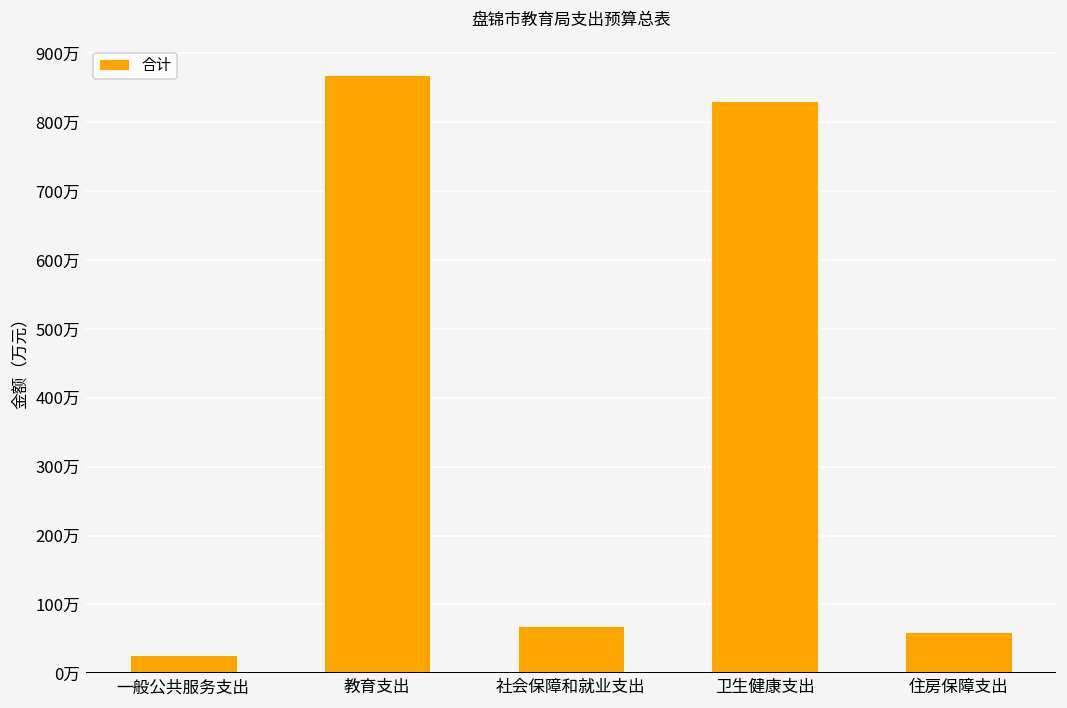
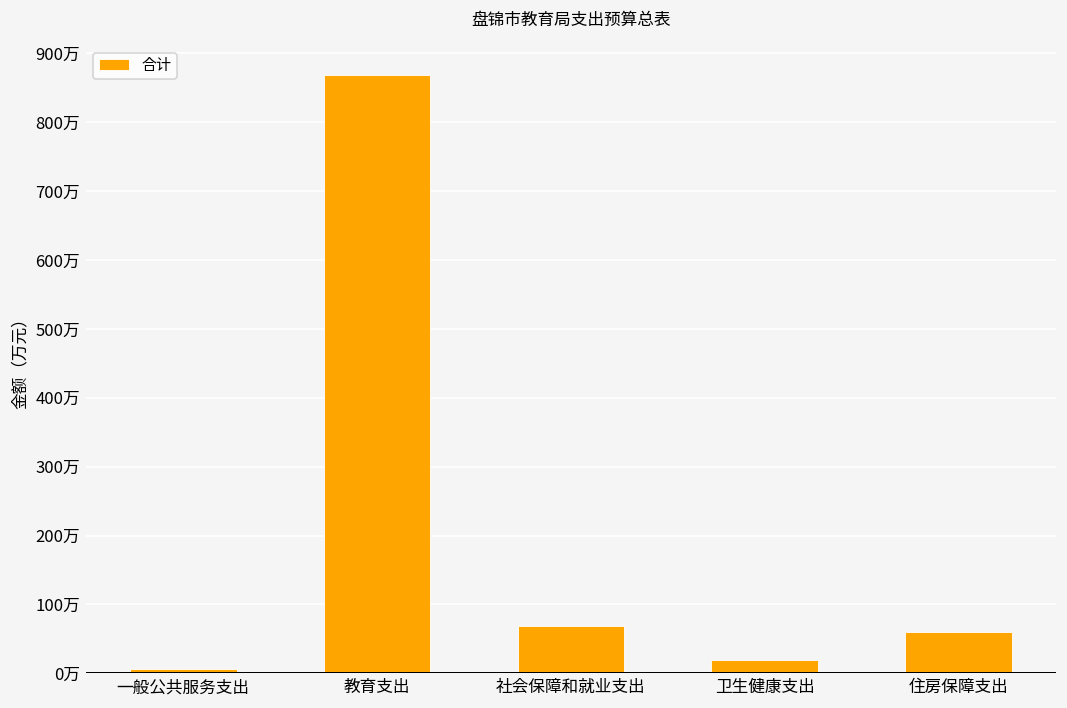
  {
-   "一般公共服务支出": "30万",
+   "一般公共服务支出": "10万",
    "教育支出": "870万",
    "社会保障和就业支出": "70万",
-   "卫生健康支出": "830万",
+   "卫生健康支出": "20万",
    "住房保障支出": "60万"
  }
